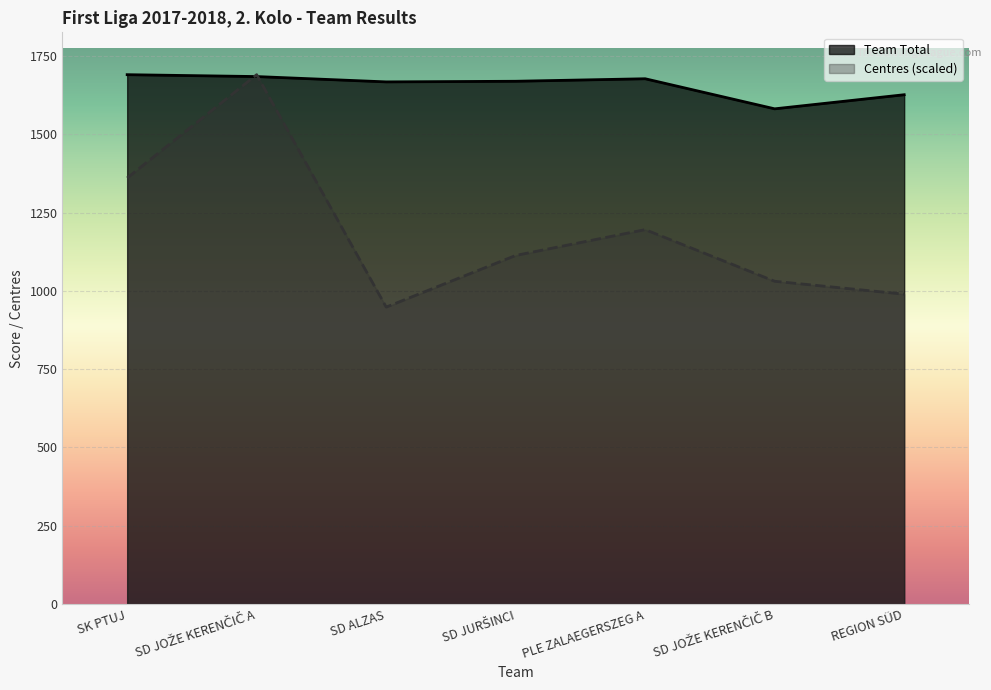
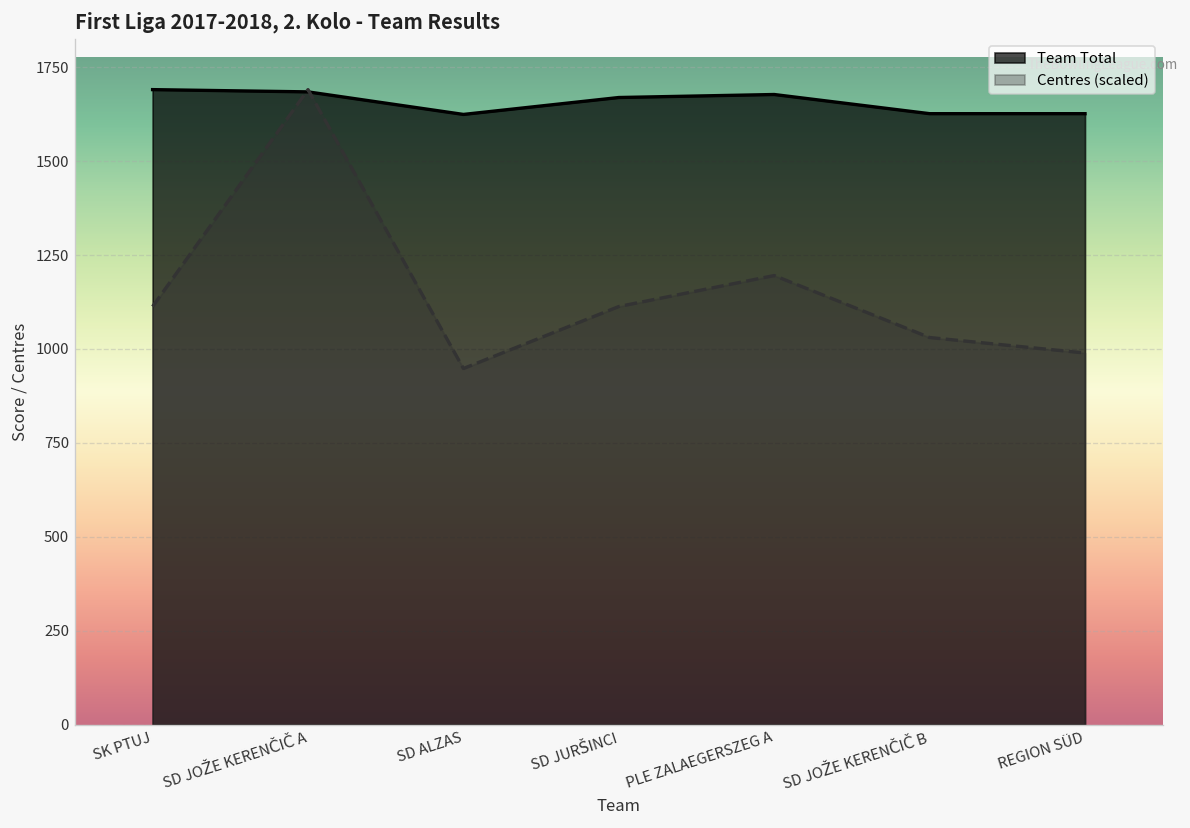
  {
    "Team Total": {
      "SK PTUJ": 1690,
-     "SD ALZAS": 1670,
+     "SD ALZAS": 1620,
      "SD JURŠINCI": 1670,
      "PLE ZALAEGERSZEG A": 1680,
-     "SD JOŽE KERENČIČ B": 1580,
+     "SD JOŽE KERENČIČ B": 1630,
      "REGION SÜD": 1630
    },
    "Centres (scaled)": {
-     "SK PTUJ": 1360,
+     "SK PTUJ": 1110,
      "SD ALZAS": 950,
      "SD JURŠINCI": 1110,
      "PLE ZALAEGERSZEG A": 1200,
      "SD JOŽE KERENČIČ B": 1030,
      "REGION SÜD": 990
    }
  }
